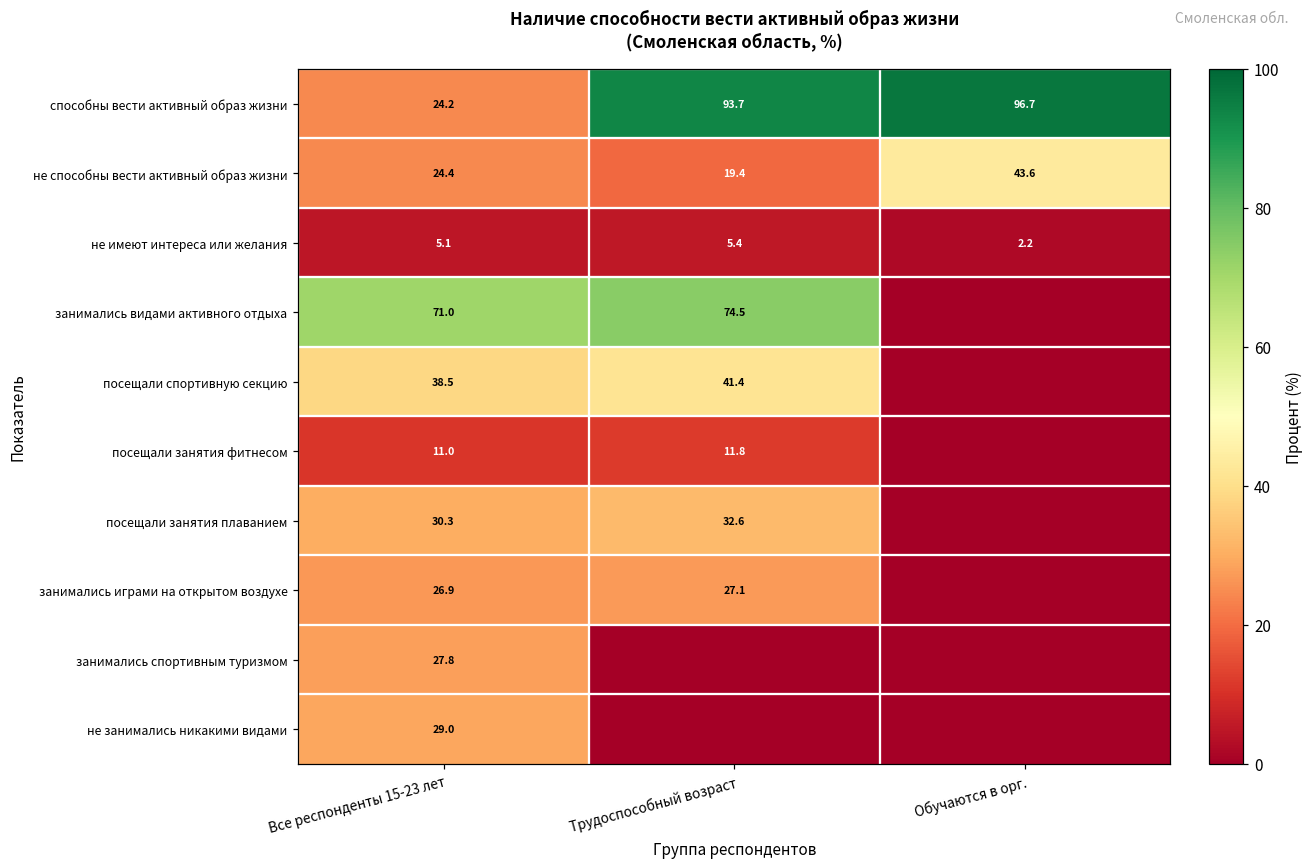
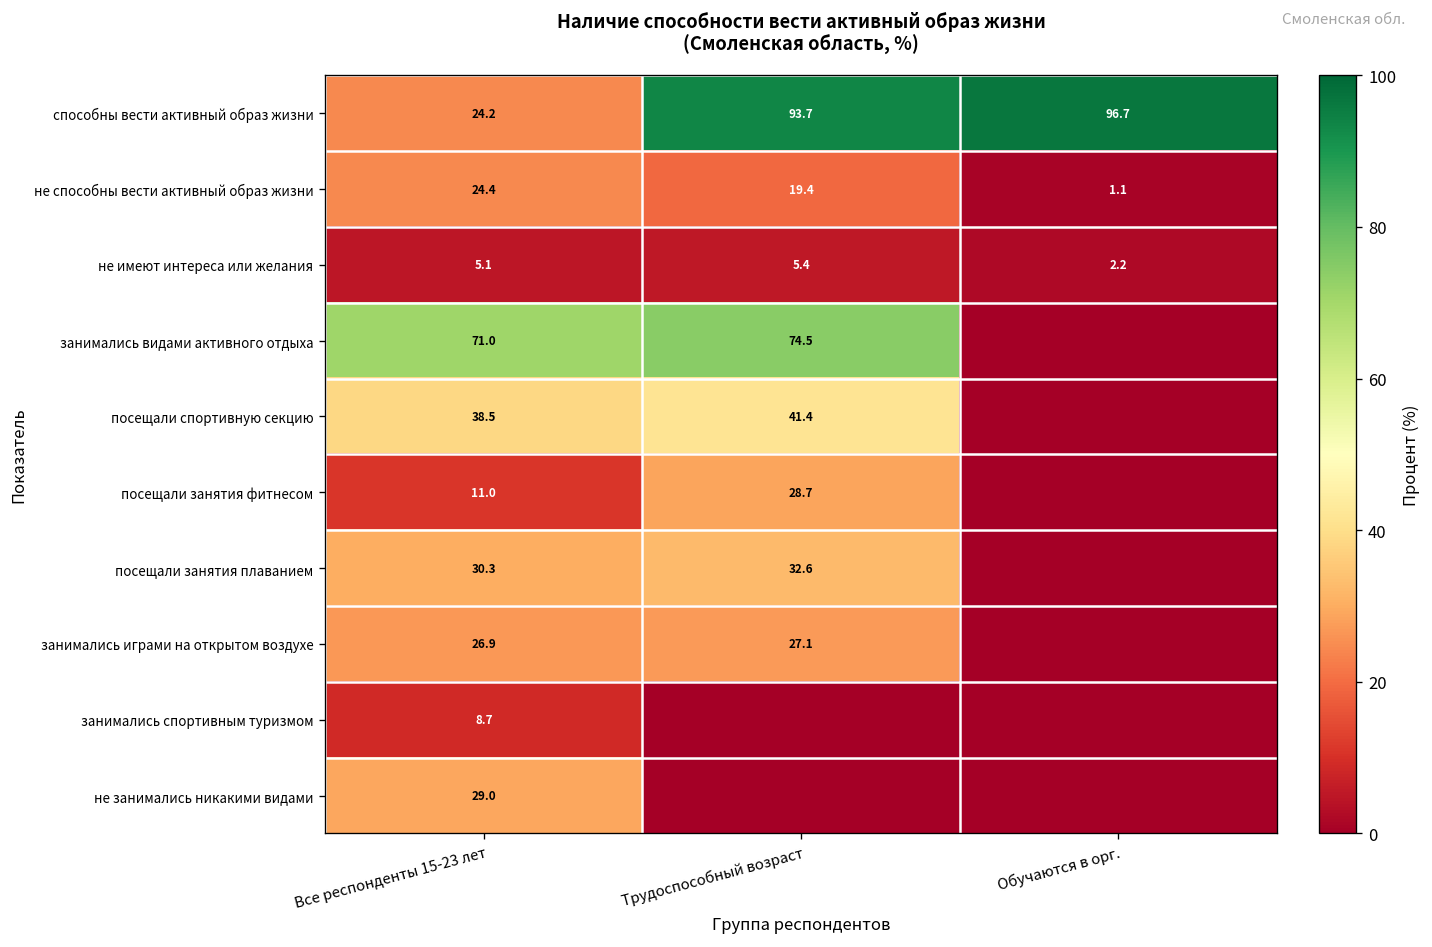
  {
    "способны вести активный образ жизни": {
      "Все респонденты 15-23 лет": 24.2,
      "Трудоспособный возраст": 93.7,
      "Обучаются в орг.": 96.7
    },
    "не способны вести активный образ жизни": {
      "Все респонденты 15-23 лет": 24.4,
      "Трудоспособный возраст": 19.4,
-     "Обучаются в орг.": 43.6
+     "Обучаются в орг.": 1.1
    },
    "не имеют интереса или желания": {
      "Все респонденты 15-23 лет": 5.1,
      "Трудоспособный возраст": 5.4,
      "Обучаются в орг.": 2.2
    },
    "занимались видами активного отдыха": {
      "Все респонденты 15-23 лет": 71.0,
      "Трудоспособный возраст": 74.5
    },
    "посещали спортивную секцию": {
      "Все респонденты 15-23 лет": 38.5,
      "Трудоспособный возраст": 41.4
    },
    "посещали занятия фитнесом": {
      "Все респонденты 15-23 лет": 11.0,
-     "Трудоспособный возраст": 11.8
+     "Трудоспособный возраст": 28.7
    },
    "посещали занятия плаванием": {
      "Все респонденты 15-23 лет": 30.3,
      "Трудоспособный возраст": 32.6
    },
    "занимались играми на открытом воздухе": {
      "Все респонденты 15-23 лет": 26.9,
      "Трудоспособный возраст": 27.1
    },
    "занимались спортивным туризмом": {
-     "Все респонденты 15-23 лет": 27.8
+     "Все респонденты 15-23 лет": 8.7
    },
    "не занимались никакими видами": {
      "Все респонденты 15-23 лет": 29.0
    }
  }
